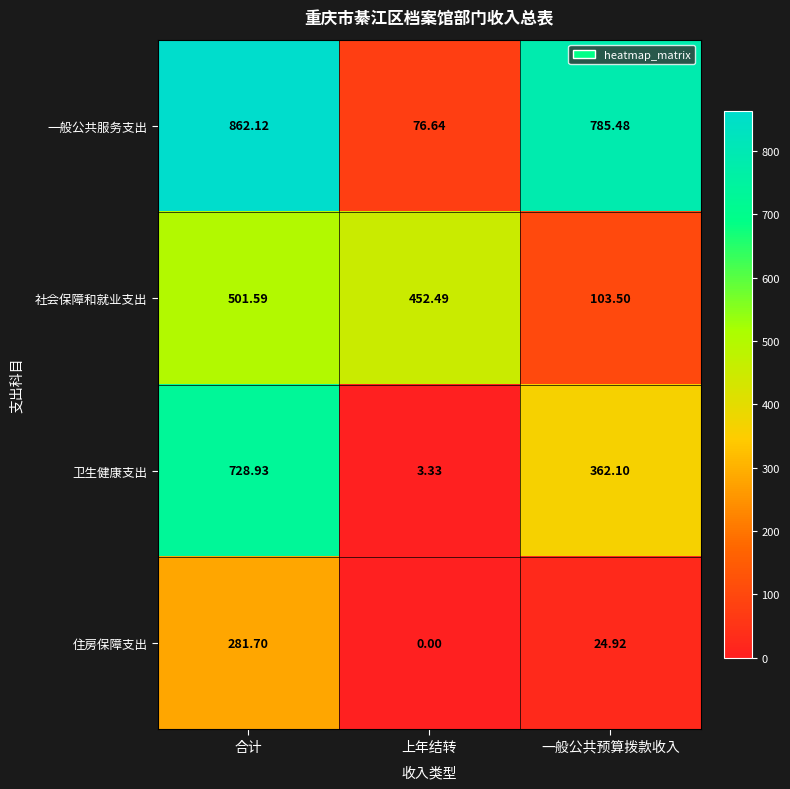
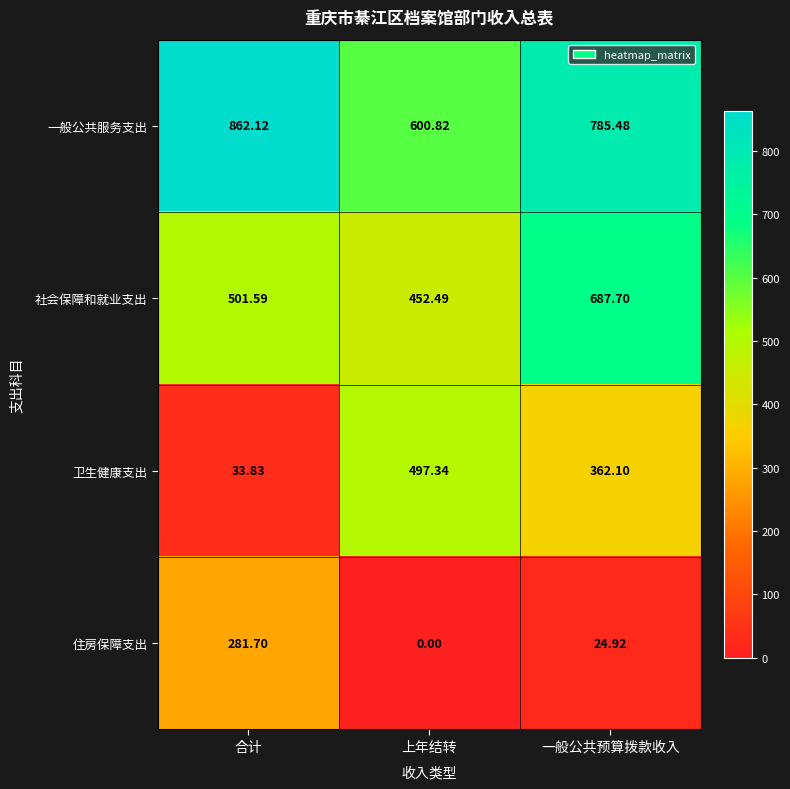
  {
    "一般公共服务支出": {
      "合计": 862.12,
-     "上年结转": 76.64,
+     "上年结转": 600.82,
      "一般公共预算拨款收入": 785.48
    },
    "社会保障和就业支出": {
      "合计": 501.59,
      "上年结转": 452.49,
-     "一般公共预算拨款收入": 103.50
+     "一般公共预算拨款收入": 687.70
    },
    "卫生健康支出": {
-     "合计": 728.93,
-     "上年结转": 3.33,
+     "合计": 33.83,
+     "上年结转": 497.34,
      "一般公共预算拨款收入": 362.10
    },
    "住房保障支出": {
      "合计": 281.70,
      "上年结转": 0.00,
      "一般公共预算拨款收入": 24.92
    }
  }
